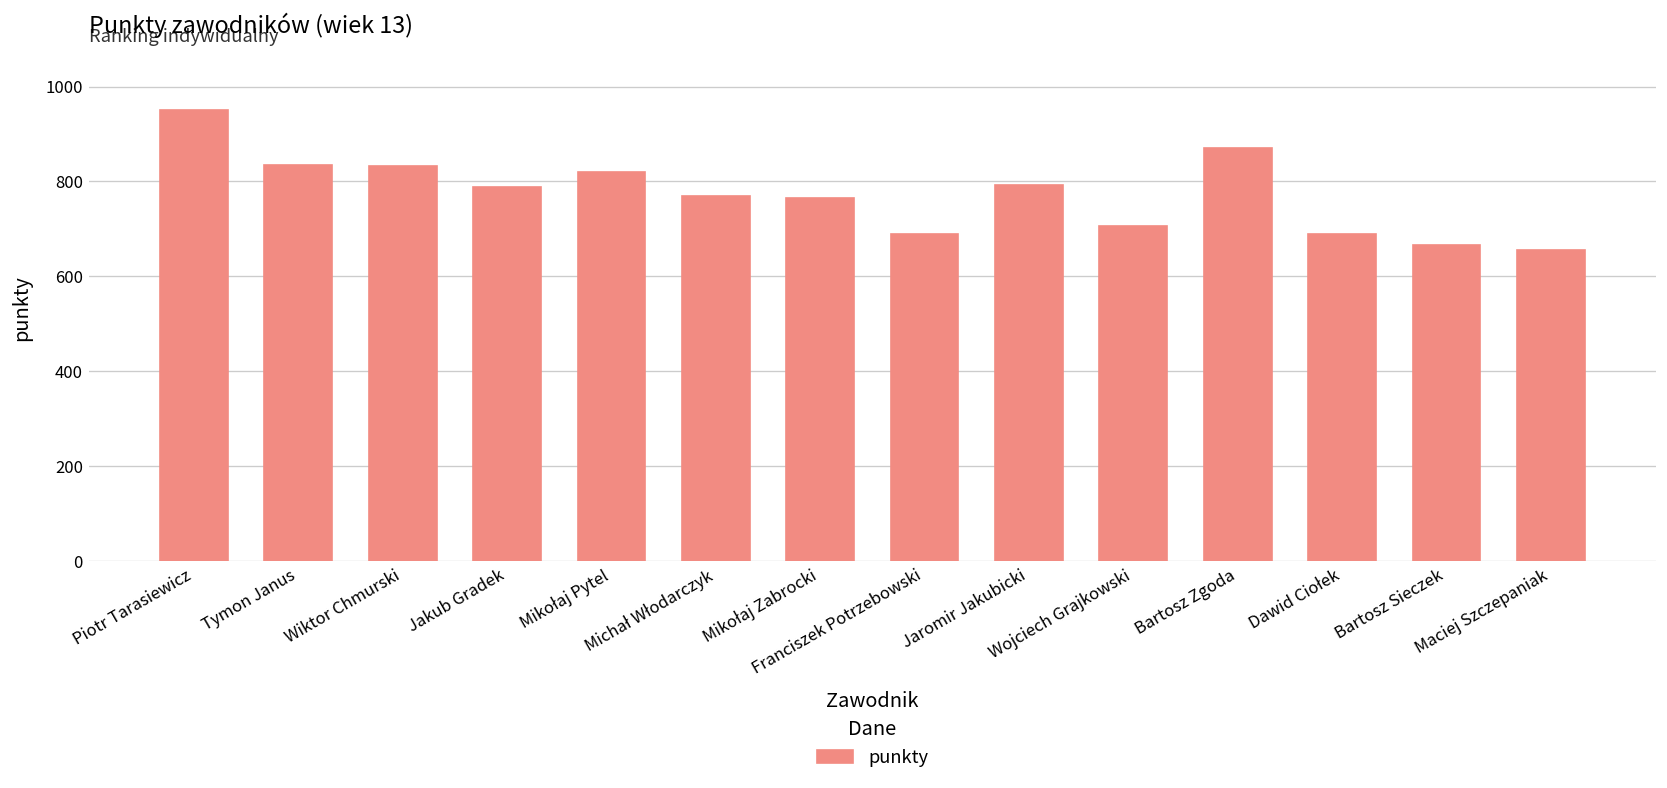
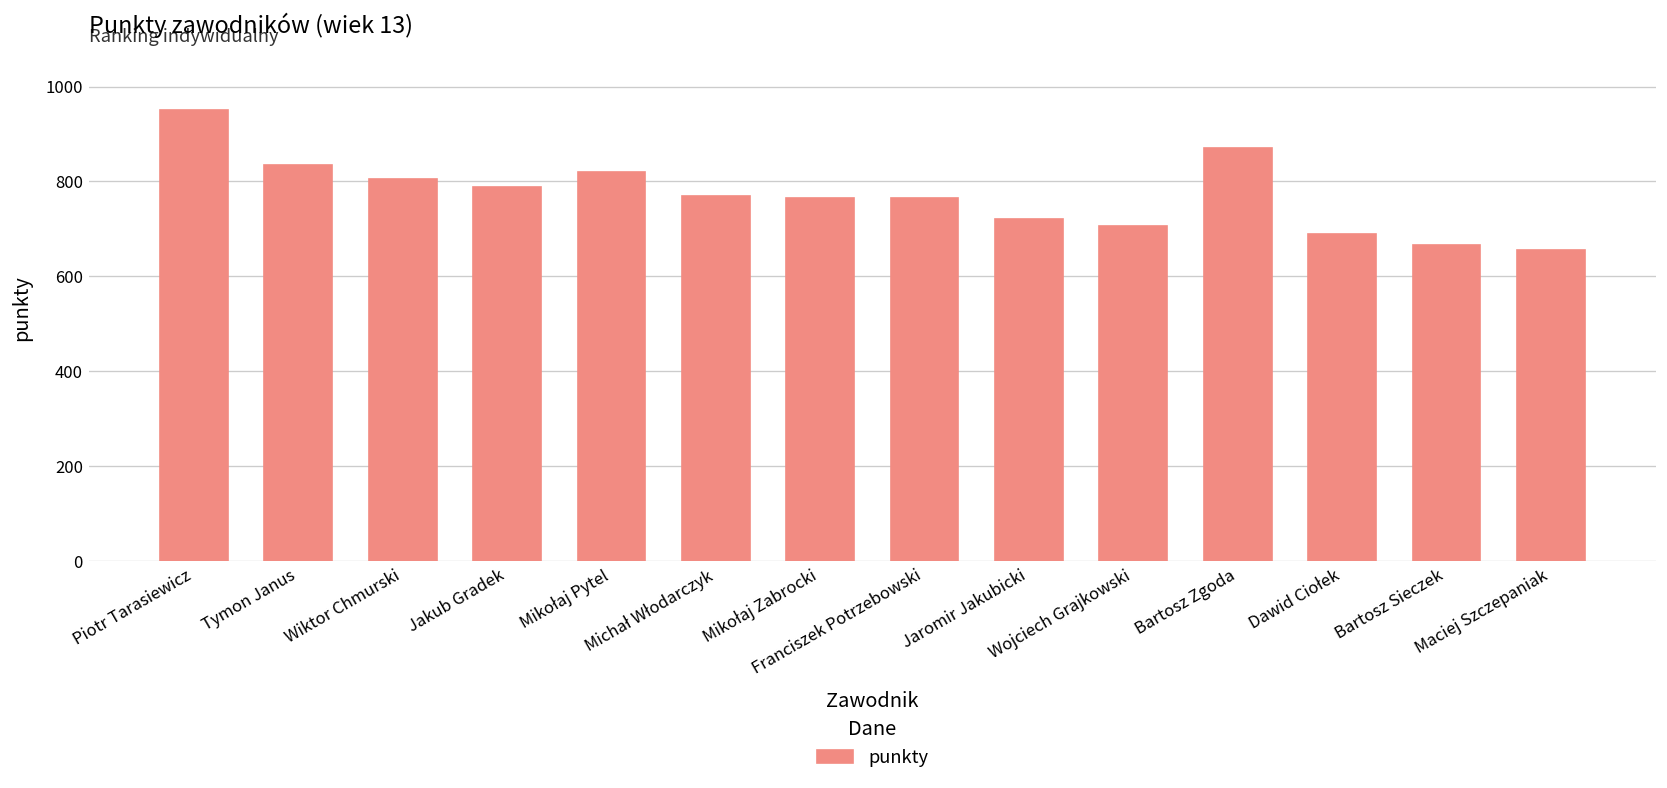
  {
    "Piotr Tarasiewicz": 950,
    "Tymon Janus": 830,
-   "Wiktor Chmurski": 830,
+   "Wiktor Chmurski": 810,
    "Jakub Gradek": 790,
    "Mikołaj Pytel": 820,
    "Michał Włodarczyk": 770,
    "Mikołaj Zabrocki": 770,
-   "Franciszek Potrzebowski": 690,
-   "Jaromir Jakubicki": 790,
+   "Franciszek Potrzebowski": 760,
+   "Jaromir Jakubicki": 720,
    "Wojciech Grajkowski": 710,
    "Bartosz Zgoda": 870,
    "Dawid Ciołek": 690,
    "Bartosz Sieczek": 670,
    "Maciej Szczepaniak": 660
  }
